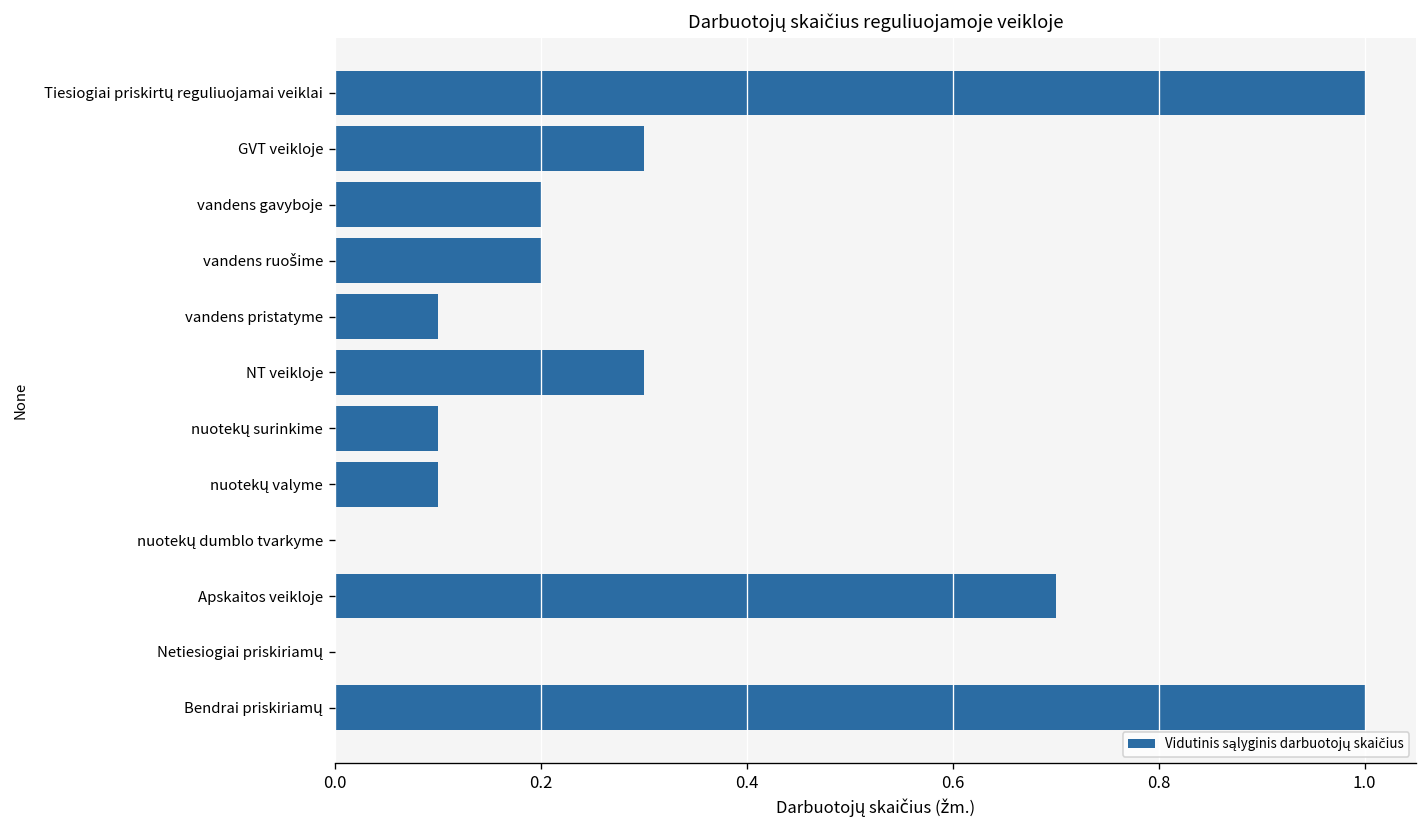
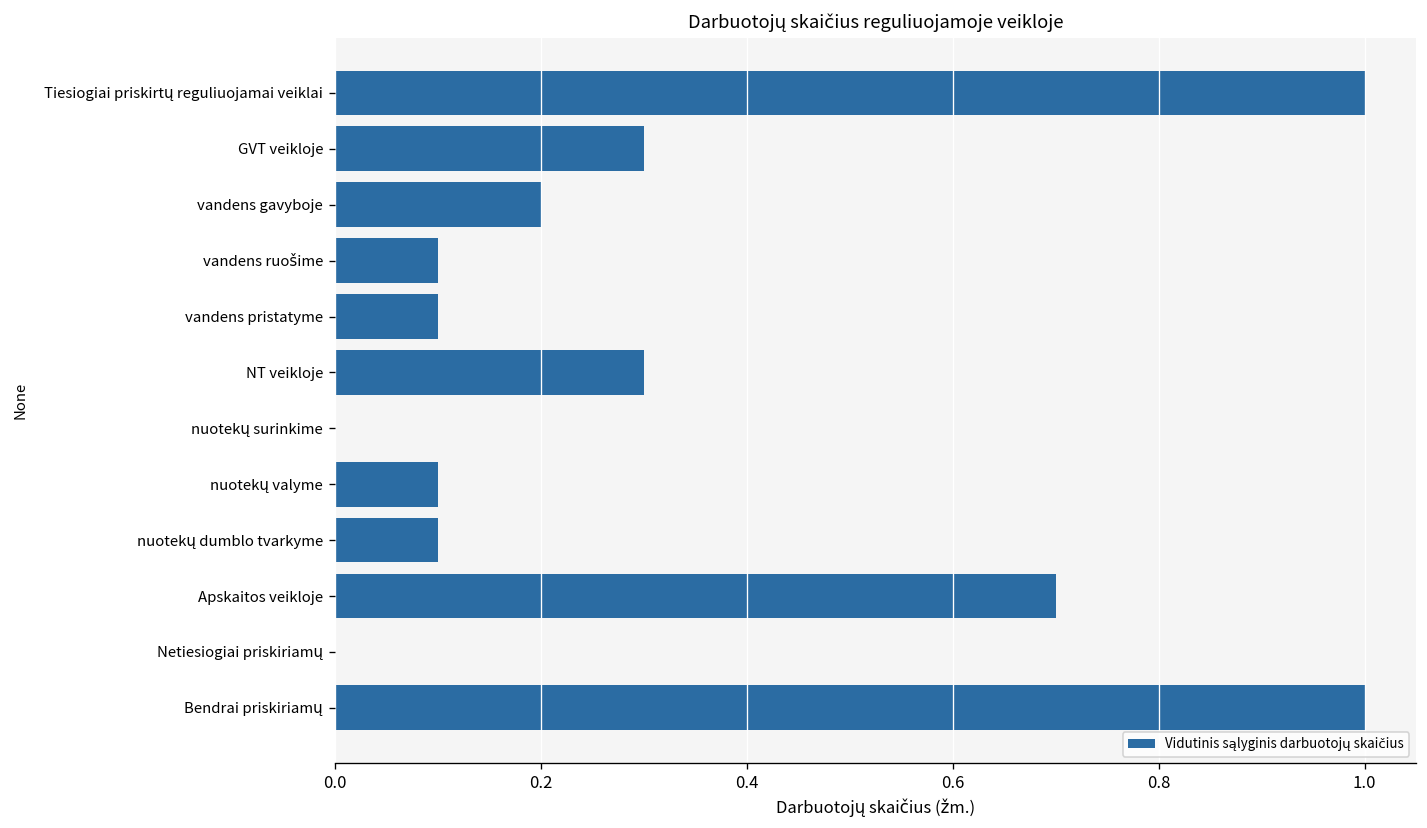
  {
    "Tiesiogiai priskirtų reguliuojamai veiklai": 1.0,
    "GVT veikloje": 0.3,
    "vandens gavyboje": 0.2,
-   "vandens ruošime": 0.2,
+   "vandens ruošime": 0.1,
    "vandens pristatyme": 0.1,
    "NT veikloje": 0.3,
-   "nuotekų surinkime": 0.1,
+   "nuotekų surinkime": 0.0,
    "nuotekų valyme": 0.1,
-   "nuotekų dumblo tvarkyme": 0.0,
+   "nuotekų dumblo tvarkyme": 0.1,
    "Apskaitos veikloje": 0.7,
    "Netiesiogiai priskiriamų": 0.0,
    "Bendrai priskiriamų": 1.0
  }
